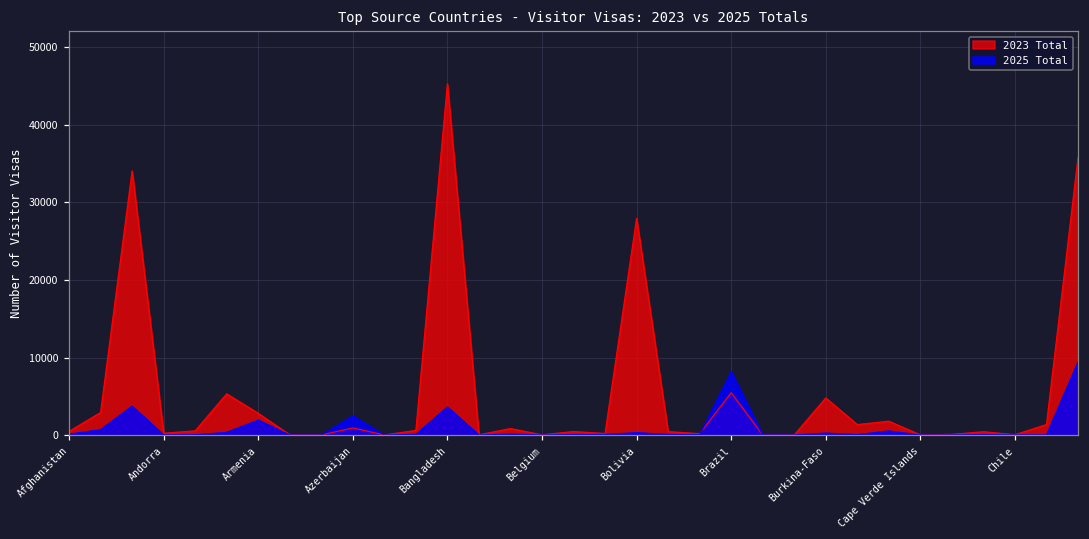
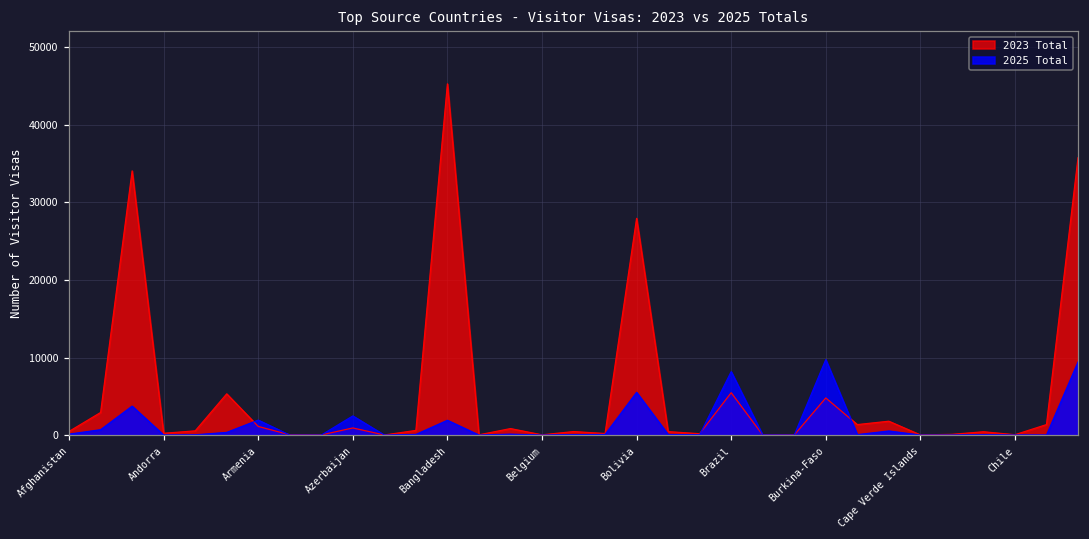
  {
    "2023 Total": {
-     "Armenia": 3000,
+     "Armenia": 1000,
      "Azerbaijan": 1000,
      "Bangladesh": 45000,
      "Bolivia": 28000,
      "Brazil": 5000,
      "Burkina-Faso": 5000
    },
    "2025 Total": {
      "Armenia": 2000,
      "Azerbaijan": 2000,
-     "Bangladesh": 4000,
-     "Bolivia": 0,
+     "Bangladesh": 2000,
+     "Bolivia": 6000,
      "Brazil": 8000,
-     "Burkina-Faso": 0
+     "Burkina-Faso": 10000
    }
  }
